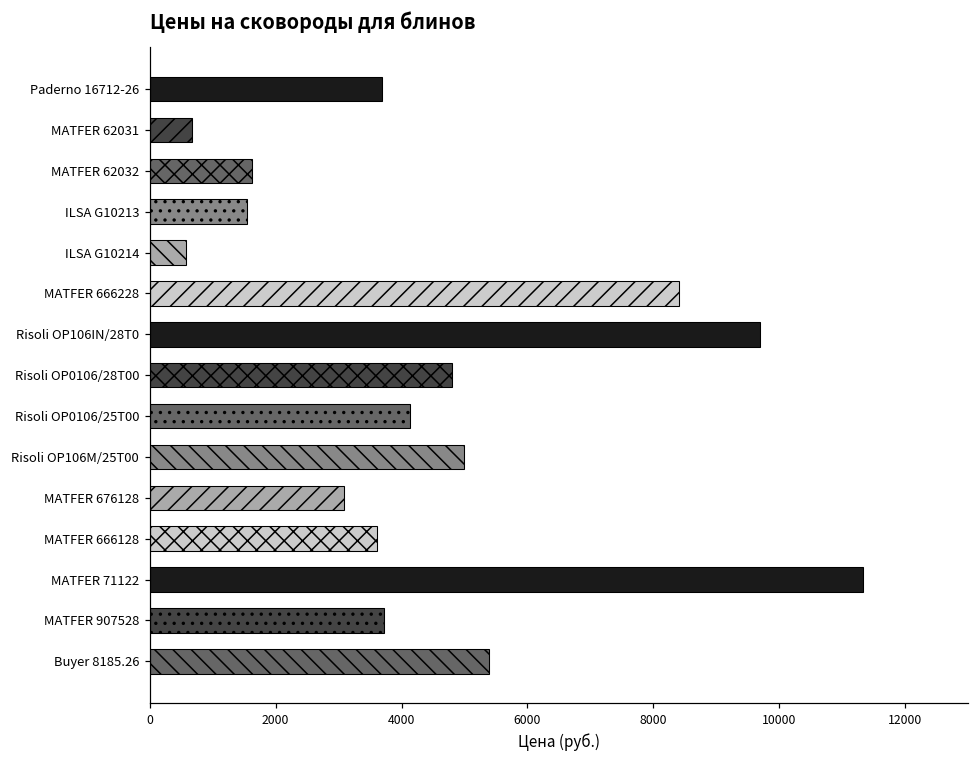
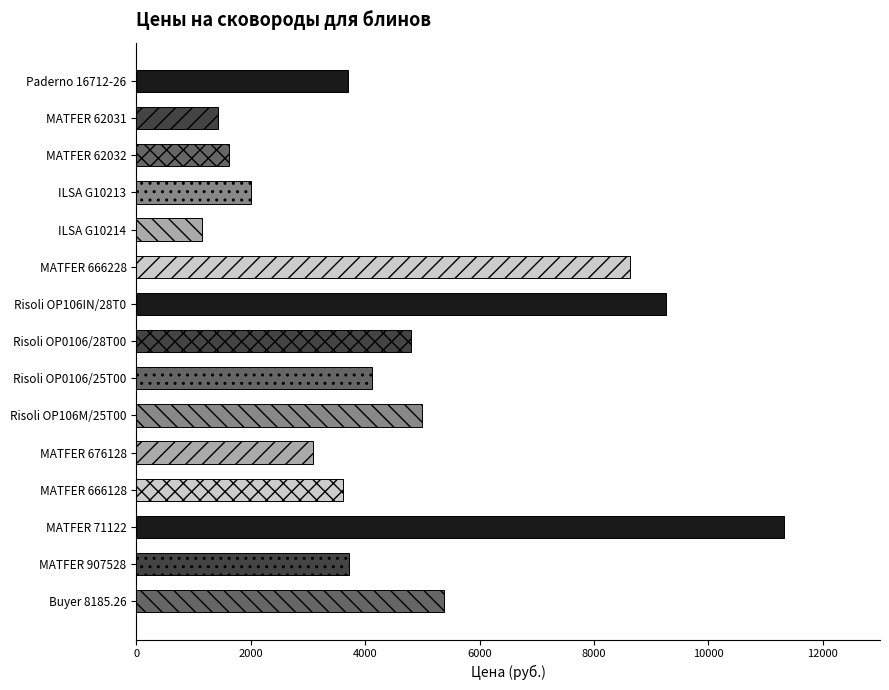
  {
    "Paderno 16712-26": 3700,
-   "MATFER 62031": 700,
+   "MATFER 62031": 1400,
    "MATFER 62032": 1600,
-   "ILSA G10213": 1500,
-   "ILSA G10214": 600,
-   "MATFER 666228": 8400,
-   "Risoli OP106IN/28T0": 9700,
+   "ILSA G10213": 2000,
+   "ILSA G10214": 1200,
+   "MATFER 666228": 8600,
+   "Risoli OP106IN/28T0": 9300,
    "Risoli OP0106/28T00": 4800,
    "Risoli OP0106/25T00": 4100,
    "Risoli OP106M/25T00": 5000,
    "MATFER 676128": 3100,
    "MATFER 666128": 3600,
    "MATFER 71122": 11300,
    "MATFER 907528": 3700,
    "Buyer 8185.26": 5400
  }
